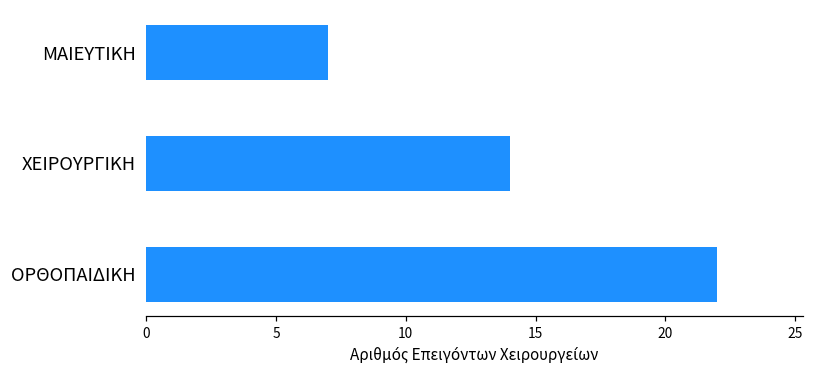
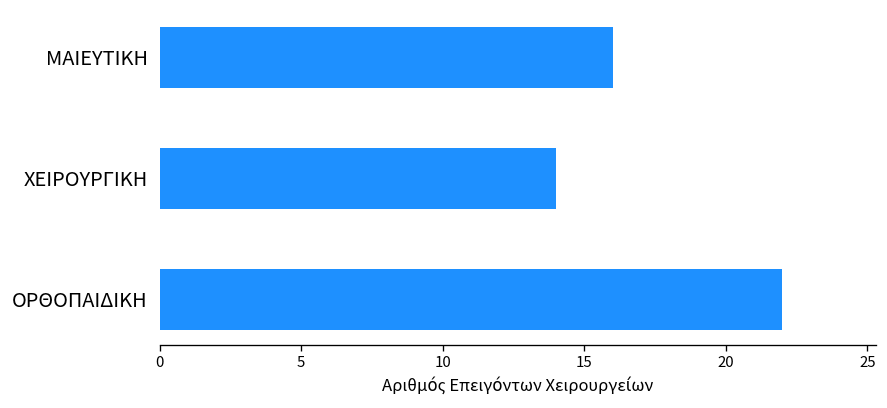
  {
-   "ΜΑΙΕΥΤΙΚΗ": 7,
+   "ΜΑΙΕΥΤΙΚΗ": 16,
    "ΧΕΙΡΟΥΡΓΙΚΗ": 14,
    "ΟΡΘΟΠΑΙΔΙΚΗ": 22
  }
